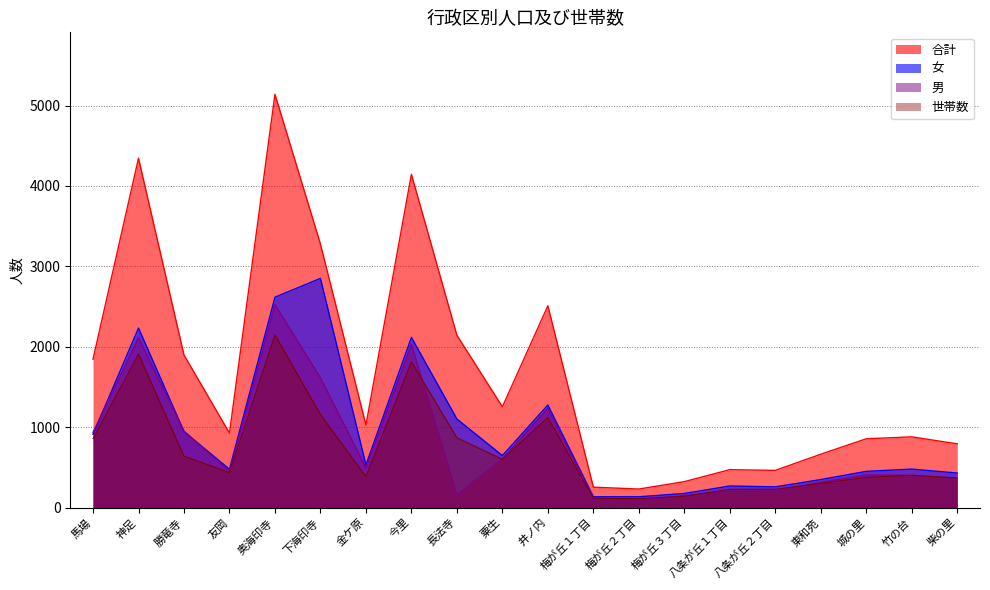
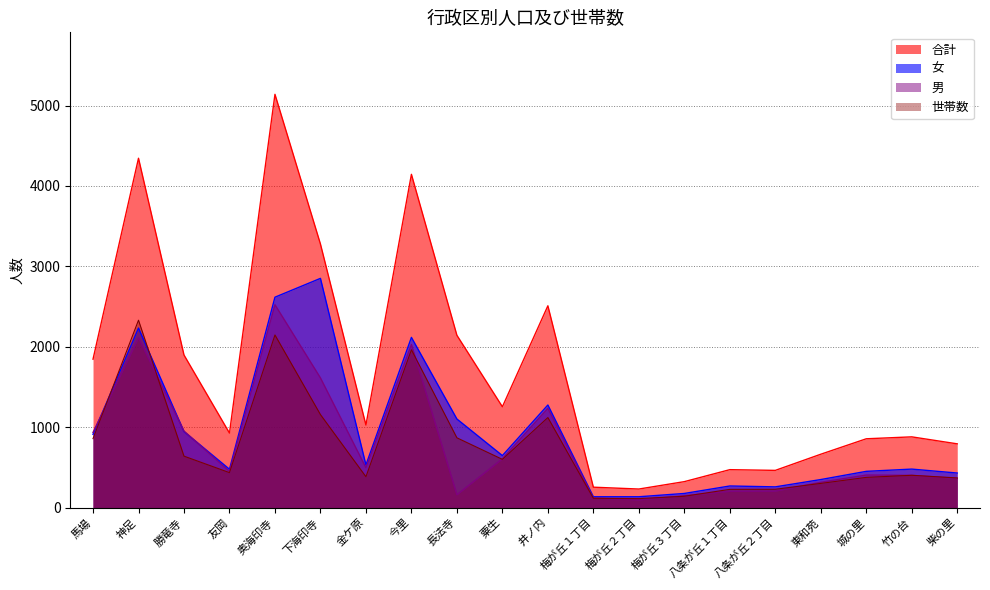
  {
    "合計": {
      "馬場": 1800,
      "神足": 4300,
      "勝竜寺": 1900,
      "友岡": 900,
      "奥海印寺": 5100,
      "下海印寺": 3300,
      "金ケ原": 1000,
      "今里": 4100,
      "長法寺": 2100,
      "粟生": 1300,
      "井ノ内": 2500,
      "梅が丘１丁目": 300,
      "梅が丘２丁目": 200,
      "梅が丘３丁目": 300,
      "八条が丘１丁目": 500,
      "八条が丘２丁目": 500,
      "東和苑": 700,
      "城の里": 900,
      "竹の台": 900,
      "柴の里": 800
    },
    "女": {
      "神足": 2200,
      "奥海印寺": 2600,
      "下海印寺": 2900,
      "金ケ原": 500,
      "今里": 2100,
      "長法寺": 1100,
      "粟生": 600,
      "井ノ内": 1300,
      "八条が丘１丁目": 300,
      "東和苑": 300,
      "城の里": 500,
      "竹の台": 500,
      "柴の里": 400
    },
    "男": {
      "神足": 2100,
      "奥海印寺": 2500,
      "下海印寺": 1600,
      "金ケ原": 500,
      "今里": 2000,
      "長法寺": 200,
      "井ノ内": 1200
    },
    "世帯数": {
      "馬場": 900,
-     "神足": 1900,
+     "神足": 2300,
      "勝竜寺": 600,
      "奥海印寺": 2100,
      "下海印寺": 1200,
      "金ケ原": 400,
-     "今里": 1800,
+     "今里": 2000,
      "長法寺": 900,
      "井ノ内": 1100
    }
  }
